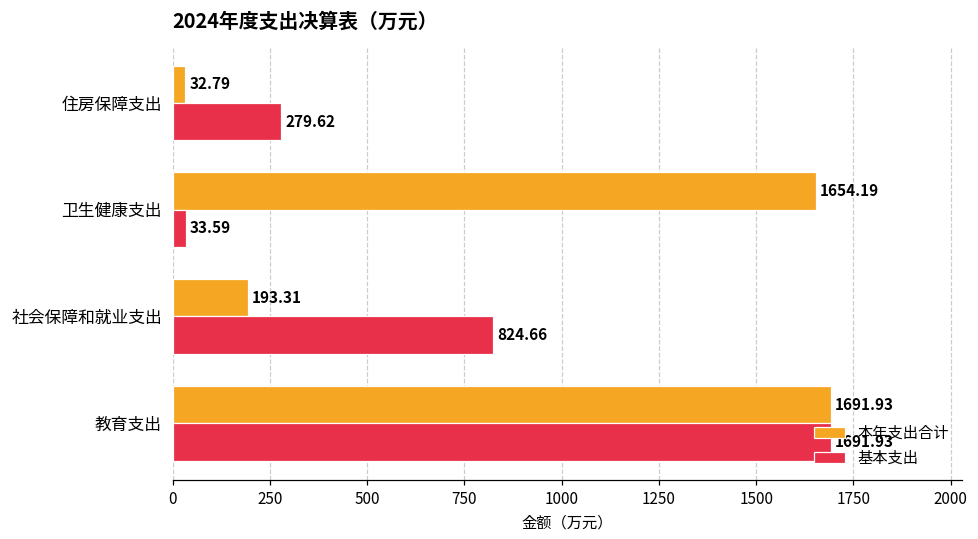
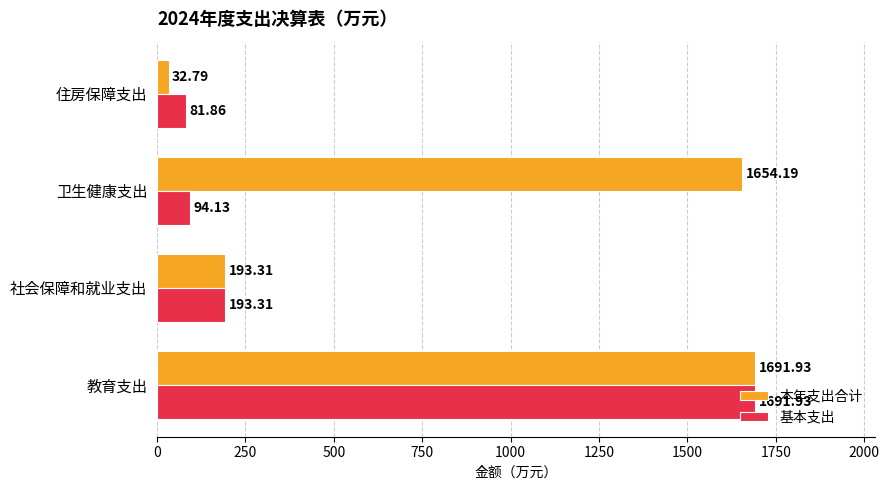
  {
    "本年支出合计": {
      "住房保障支出": 32.79,
      "卫生健康支出": 1654.19,
      "社会保障和就业支出": 193.31,
      "教育支出": 1691.93
    },
    "基本支出": {
-     "住房保障支出": 279.62,
-     "卫生健康支出": 33.59,
-     "社会保障和就业支出": 824.66,
+     "住房保障支出": 81.86,
+     "卫生健康支出": 94.13,
+     "社会保障和就业支出": 193.31,
      "教育支出": 1691.93
    }
  }
